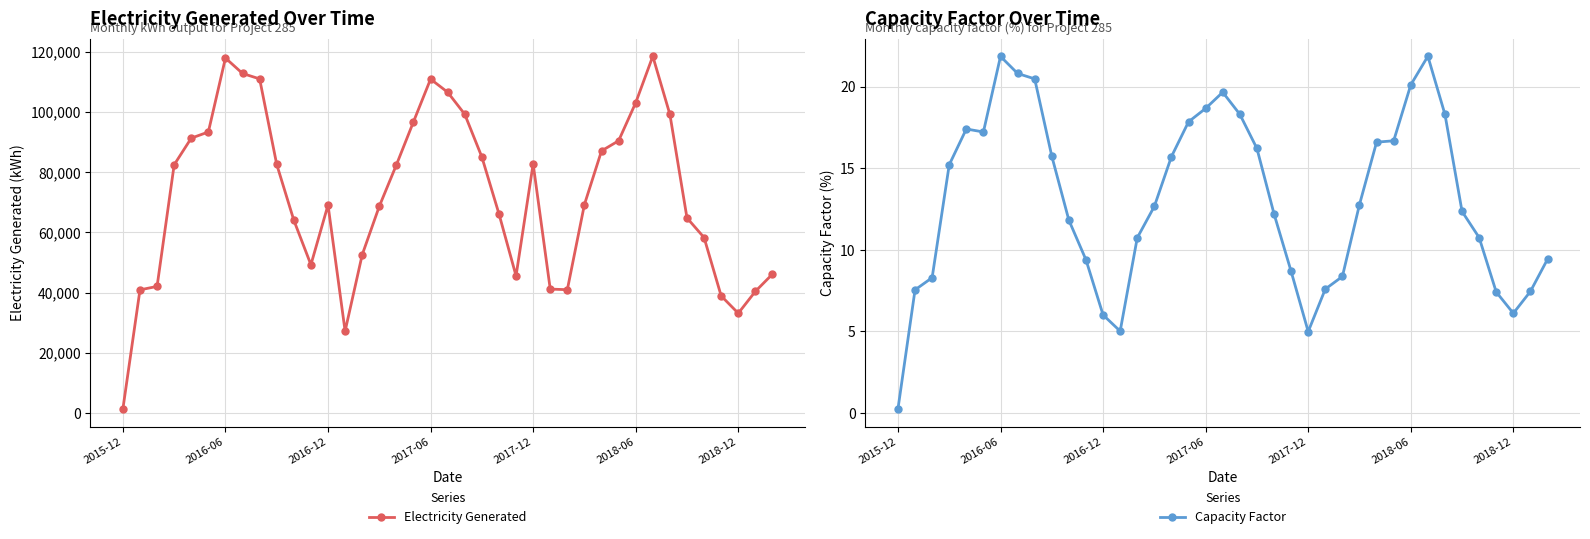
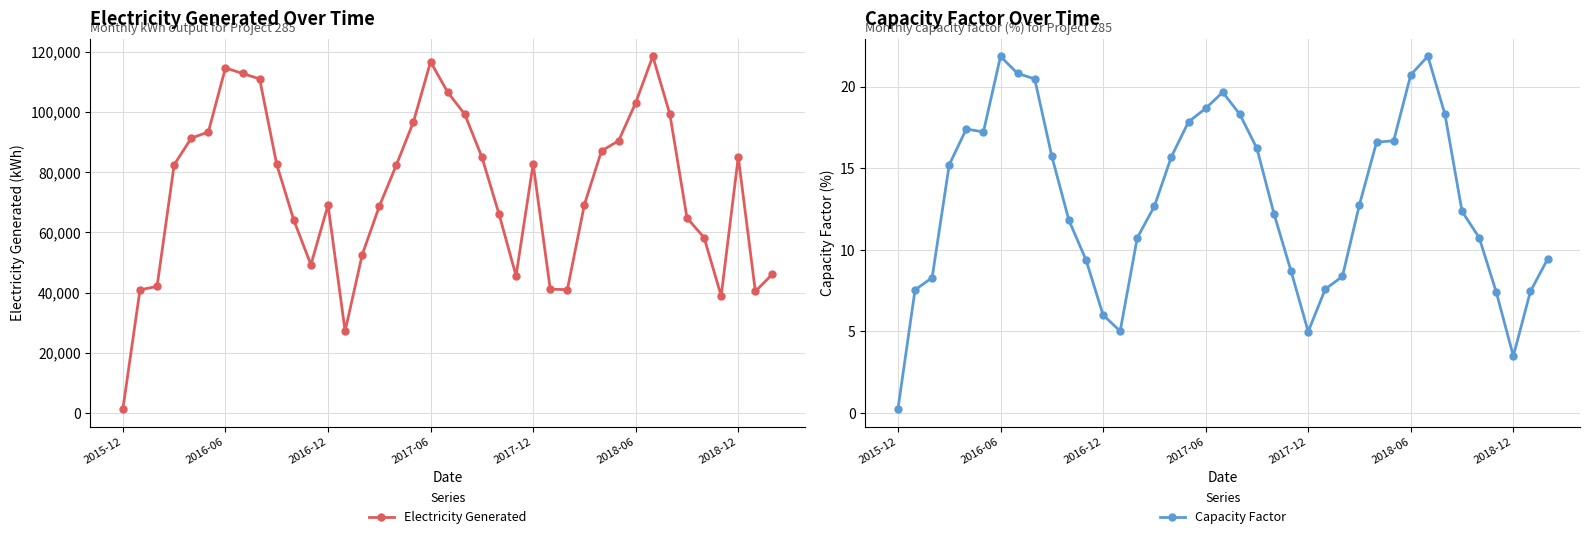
  {
    "Electricity Generated Over Time": {
      "2015-12": "1,000",
-     "2016-06": "118,000",
+     "2016-06": "115,000",
      "2016-12": "69,000",
-     "2017-06": "111,000",
+     "2017-06": "117,000",
      "2017-12": "83,000",
      "2018-06": "103,000",
-     "2018-12": "33,000"
+     "2018-12": "85,000"
    },
    "Capacity Factor Over Time": {
      "2015-12": "0.2",
      "2016-12": "6.0",
      "2017-06": "18.7",
      "2017-12": "5.0",
-     "2018-06": "20.1",
-     "2018-12": "6.1"
+     "2018-06": "20.7",
+     "2018-12": "3.5"
    }
  }
